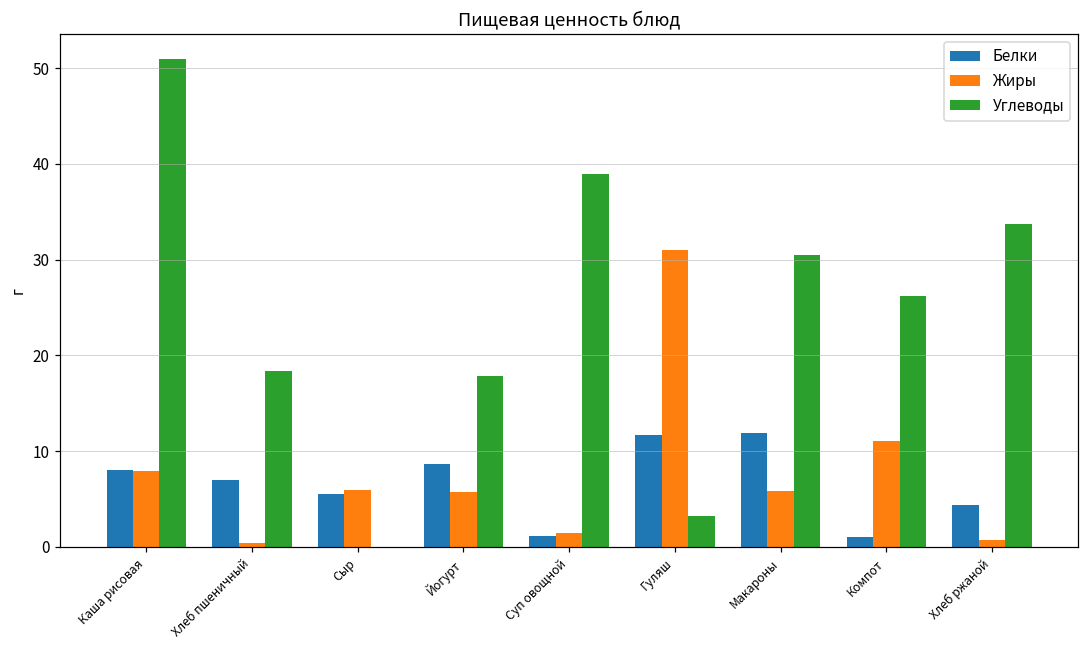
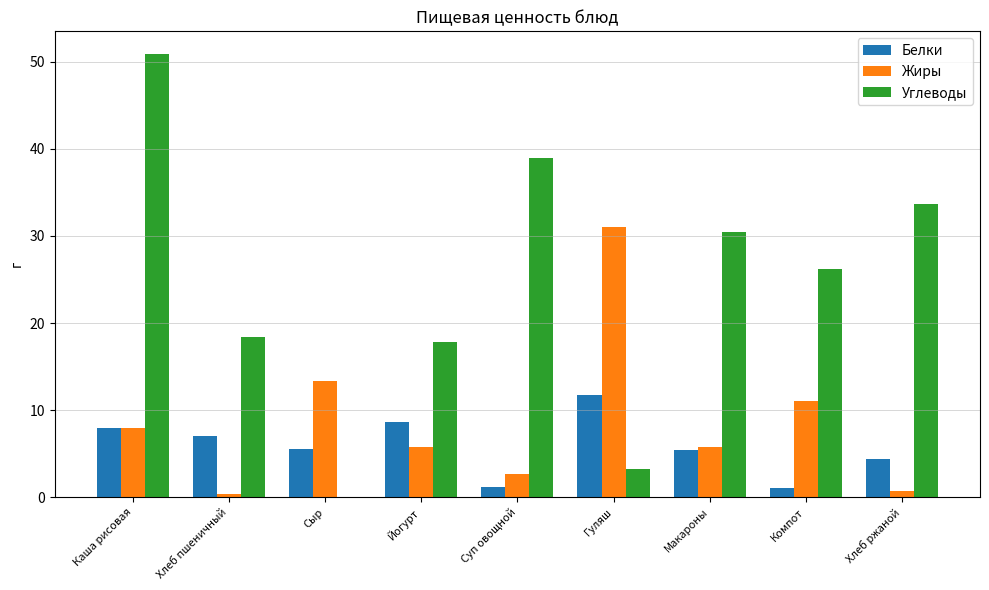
  {
    "Белки": {
      "Каша рисовая": 8,
      "Хлеб пшеничный": 7,
      "Сыр": 5,
      "Йогурт": 9,
      "Суп овощной": 1,
      "Гуляш": 12,
-     "Макароны": 12,
+     "Макароны": 5,
      "Компот": 1,
      "Хлеб ржаной": 4
    },
    "Жиры": {
      "Каша рисовая": 8,
      "Хлеб пшеничный": 0,
-     "Сыр": 6,
+     "Сыр": 13,
      "Йогурт": 6,
-     "Суп овощной": 1,
+     "Суп овощной": 3,
      "Гуляш": 31,
      "Макароны": 6,
      "Компот": 11,
      "Хлеб ржаной": 1
    },
    "Углеводы": {
      "Каша рисовая": 51,
      "Хлеб пшеничный": 18,
      "Сыр": 0,
      "Йогурт": 18,
      "Суп овощной": 39,
      "Гуляш": 3,
      "Макароны": 30,
      "Компот": 26,
      "Хлеб ржаной": 34
    }
  }
